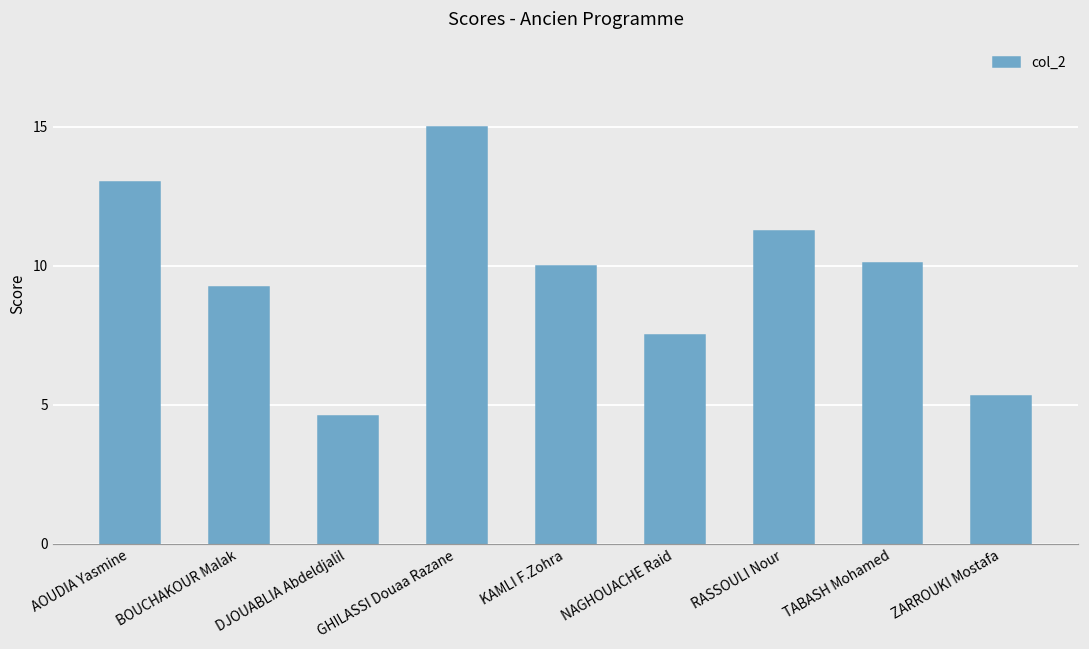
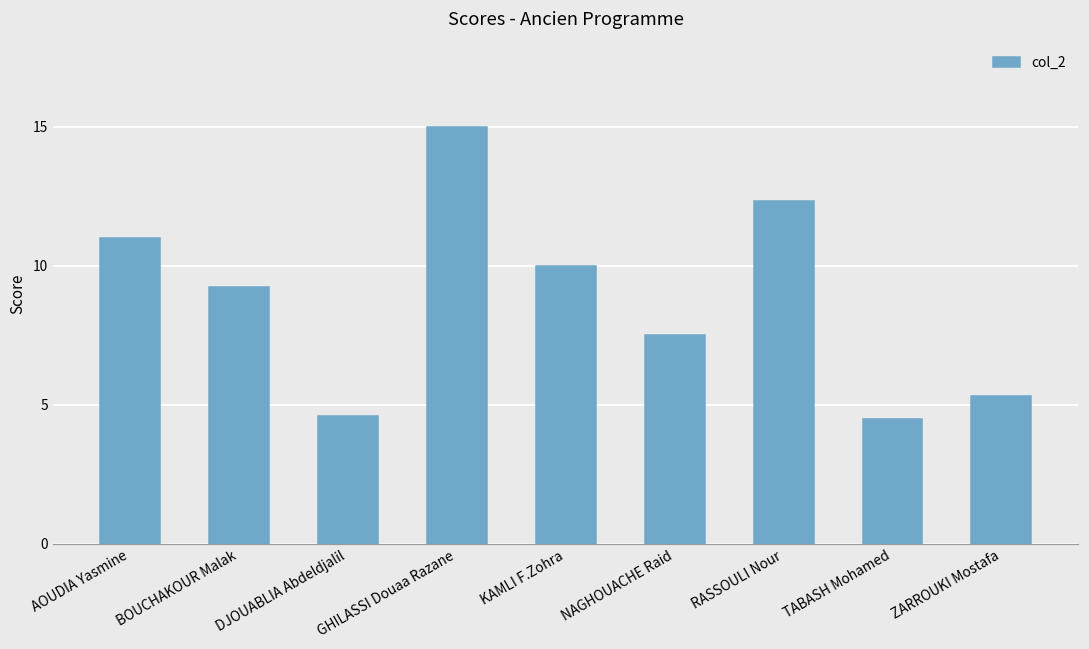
  {
-   "AOUDIA Yasmine": 13,
+   "AOUDIA Yasmine": 11,
    "BOUCHAKOUR Malak": 9.3,
    "DJOUABLIA Abdeldjalil": 4.6,
    "GHILASSI Douaa Razane": 15.0,
    "KAMLI F.Zohra": 10.0,
    "NAGHOUACHE Raid": 7.5,
-   "RASSOULI Nour": 11.3,
-   "TABASH Mohamed": 10.1,
+   "RASSOULI Nour": 12.4,
+   "TABASH Mohamed": 4.5,
    "ZARROUKI Mostafa": 5.3
  }
